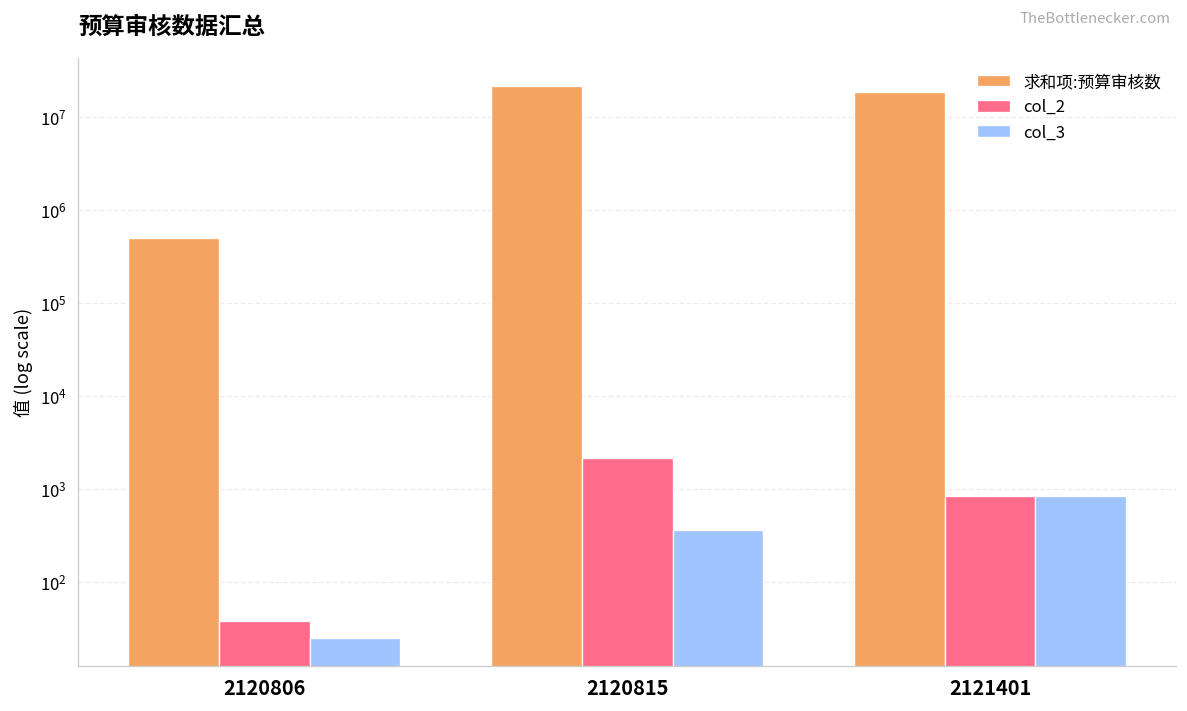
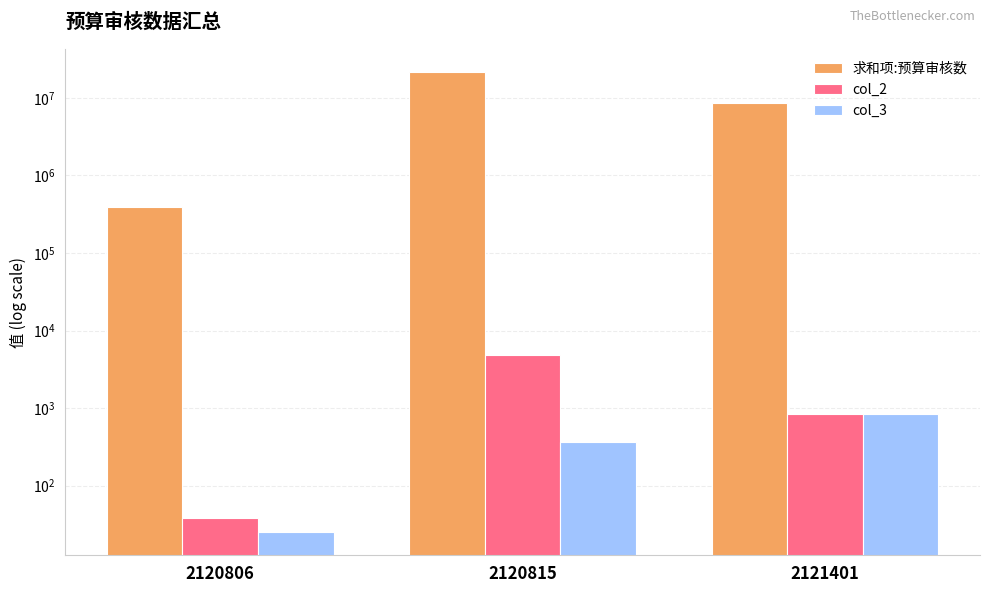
  {
    "求和项:预算审核数": {
-     "2120806": 500000,
+     "2120806": 400000,
      "2120815": 22000000,
-     "2121401": 19000000
+     "2121401": 9000000
    },
    "col_2": {
      "2120806": 40,
-     "2120815": 2200,
+     "2120815": 5000,
      "2121401": 900
    },
    "col_3": {
      "2120806": 25,
      "2120815": 400,
      "2121401": 900
    }
  }
